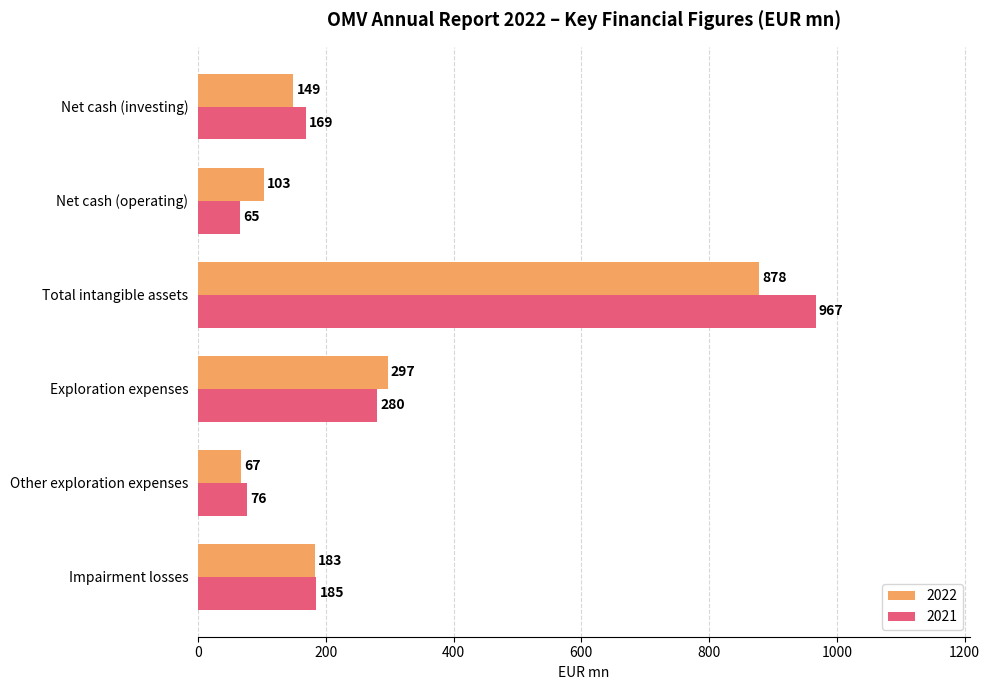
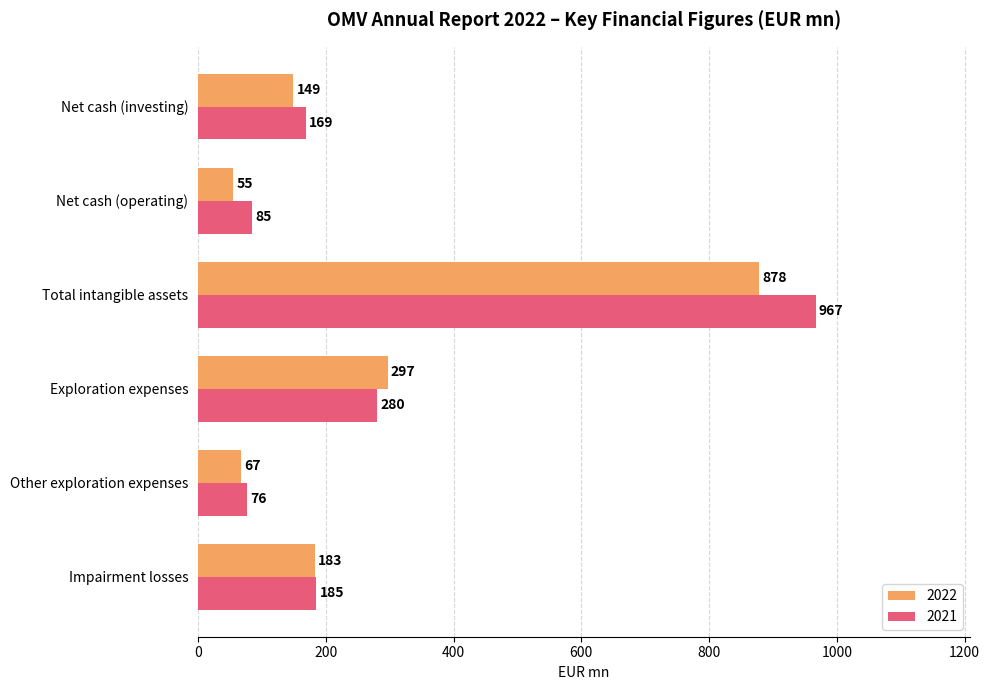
  {
    "2022": {
      "Net cash (investing)": 149,
-     "Net cash (operating)": 103,
+     "Net cash (operating)": 55,
      "Total intangible assets": 878,
      "Exploration expenses": 297,
      "Other exploration expenses": 67,
      "Impairment losses": 183
    },
    "2021": {
      "Net cash (investing)": 169,
-     "Net cash (operating)": 65,
+     "Net cash (operating)": 85,
      "Total intangible assets": 967,
      "Exploration expenses": 280,
      "Other exploration expenses": 76,
      "Impairment losses": 185
    }
  }
